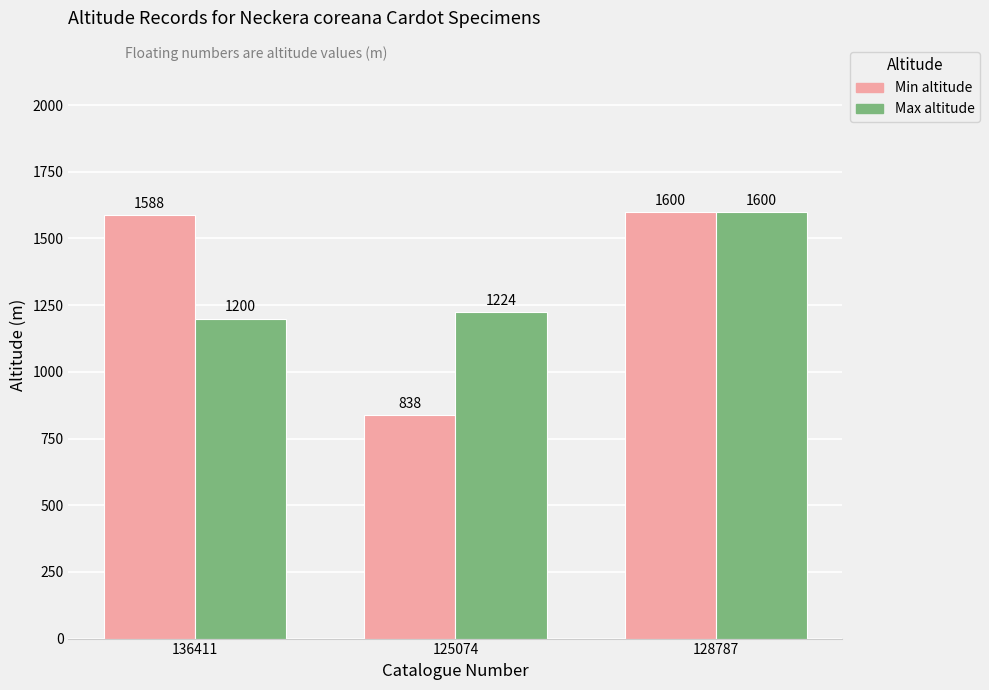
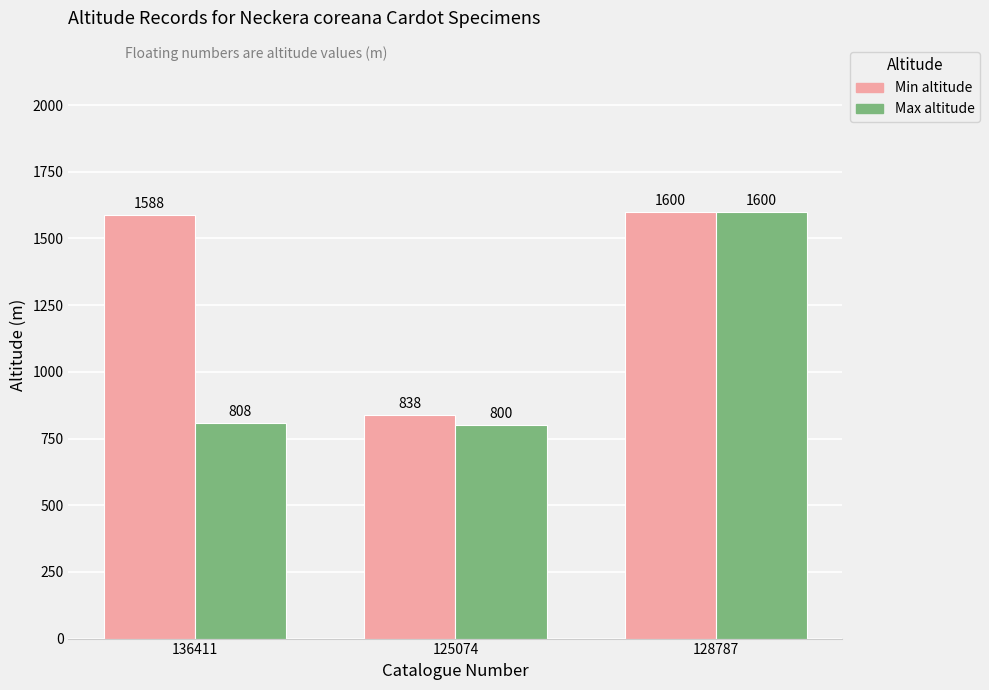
  {
    "Min altitude": {
      "136411": 1588,
      "125074": 838,
      "128787": 1600
    },
    "Max altitude": {
-     "136411": 1200,
-     "125074": 1224,
+     "136411": 808,
+     "125074": 800,
      "128787": 1600
    }
  }
